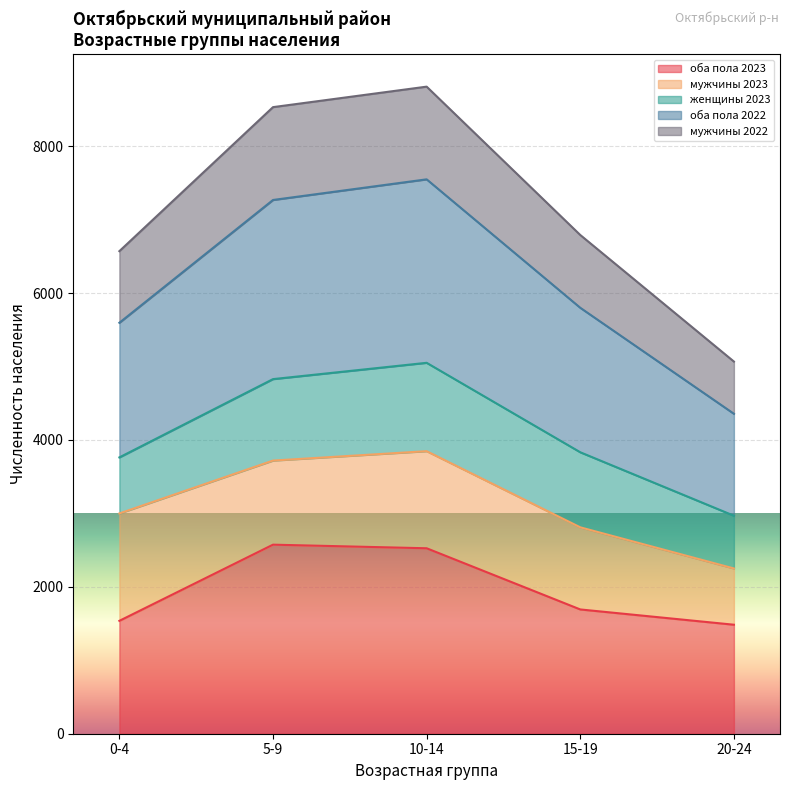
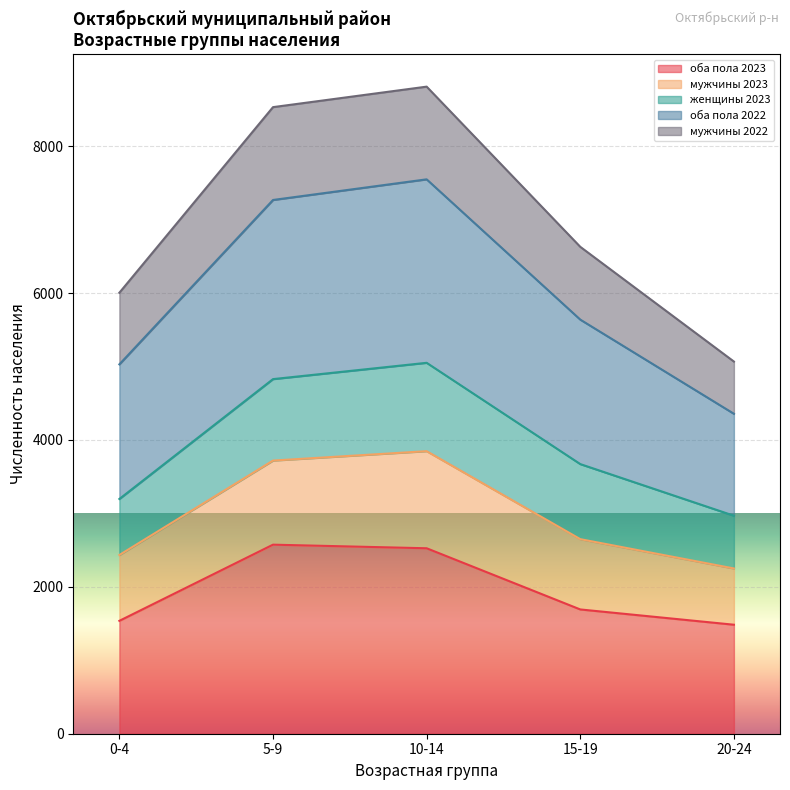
  {
    "оба пола 2023": {
      "0-4": 1500,
      "5-9": 2600,
      "10-14": 2500,
      "15-19": 1700,
      "20-24": 1500
    },
    "мужчины 2023": {
-     "0-4": 1500,
+     "0-4": 900,
      "5-9": 1100,
      "10-14": 1300,
-     "15-19": 1100,
+     "15-19": 1000,
      "20-24": 800
    }
  }
